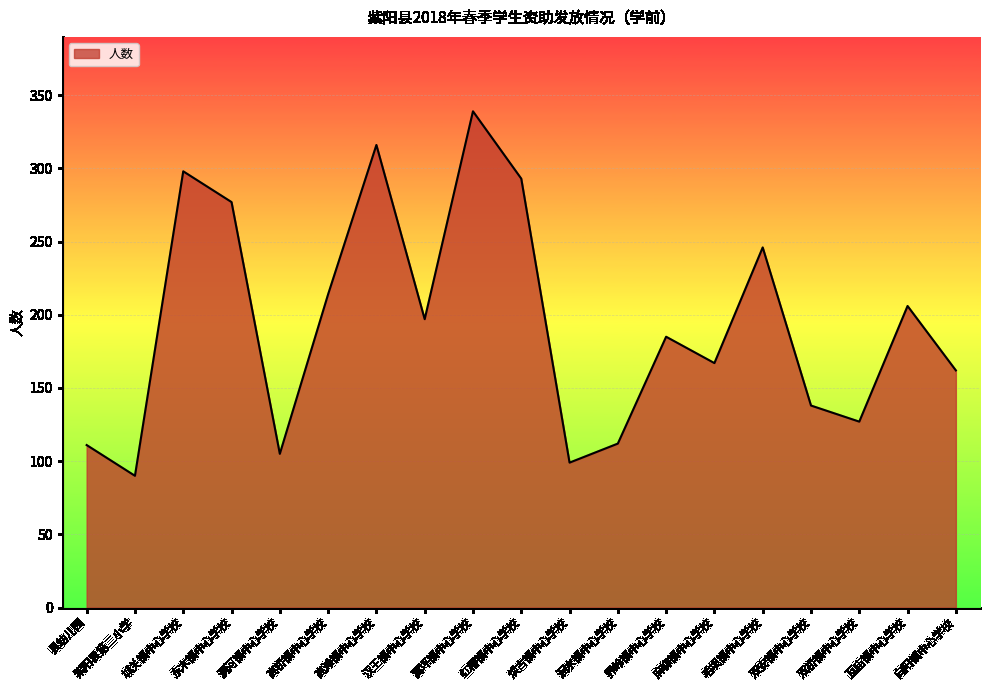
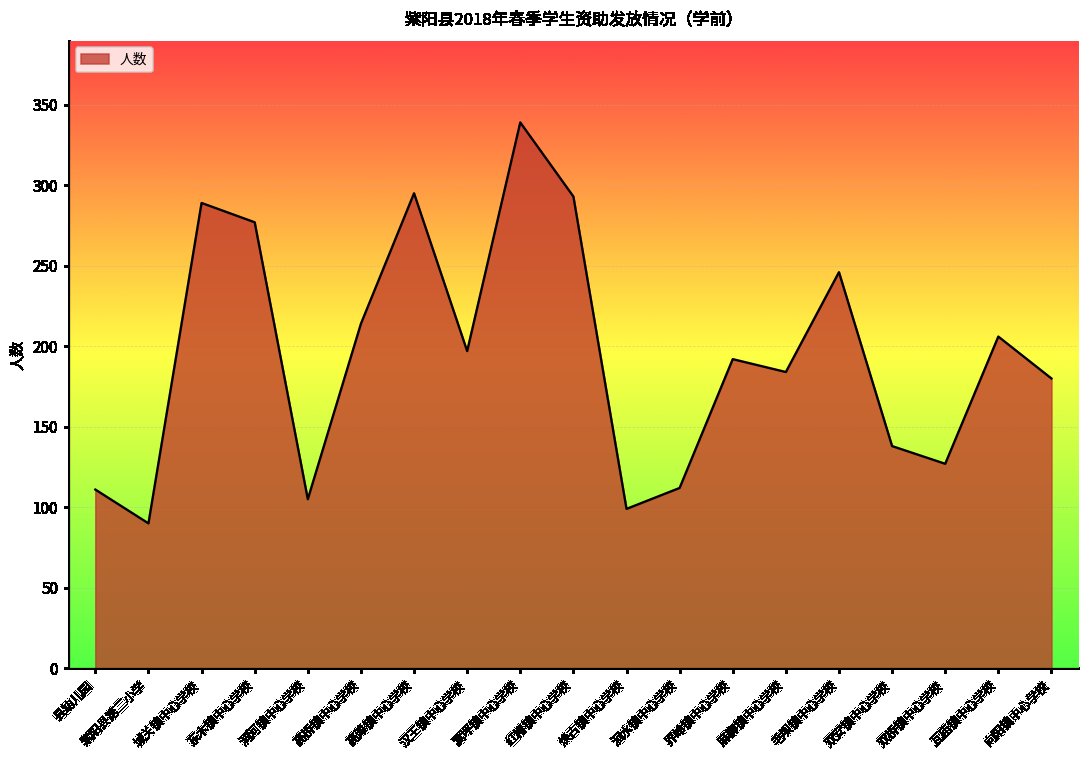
  {
    "县幼儿园": 111,
    "紫阳县第二小学": 90,
-   "城关镇中心学校": 298,
+   "城关镇中心学校": 289,
    "东木镇中心学校": 277,
    "洞河镇中心学校": 105,
    "高桥镇中心学校": 214,
-   "高滩镇中心学校": 316,
+   "高滩镇中心学校": 295,
    "汉王镇中心学校": 197,
    "蒿坪镇中心学校": 339,
    "红椿镇中心学校": 293,
    "焕古镇中心学校": 99,
    "洄水镇中心学校": 112,
-   "界岭镇中心学校": 185,
-   "麻柳镇中心学校": 167,
+   "界岭镇中心学校": 192,
+   "麻柳镇中心学校": 184,
    "毛坝镇中心学校": 246,
    "双安镇中心学校": 138,
    "双桥镇中心学校": 127,
    "瓦庙镇中心学校": 206,
-   "向阳镇中心学校": 162
+   "向阳镇中心学校": 180
  }
